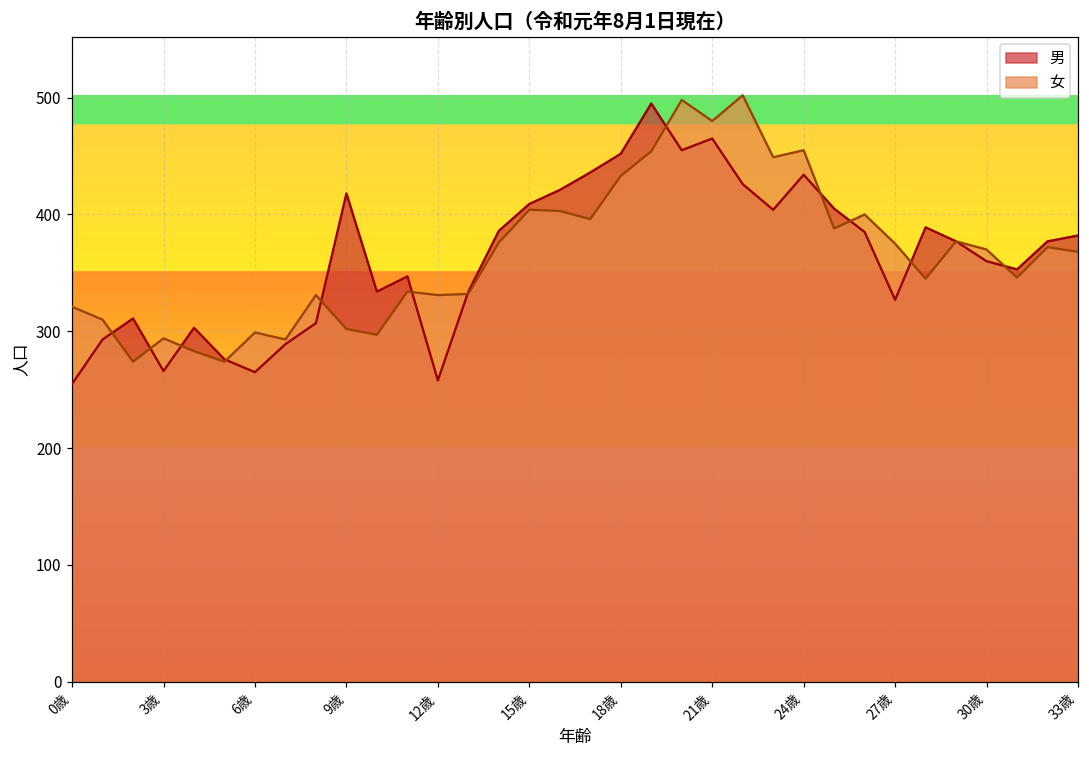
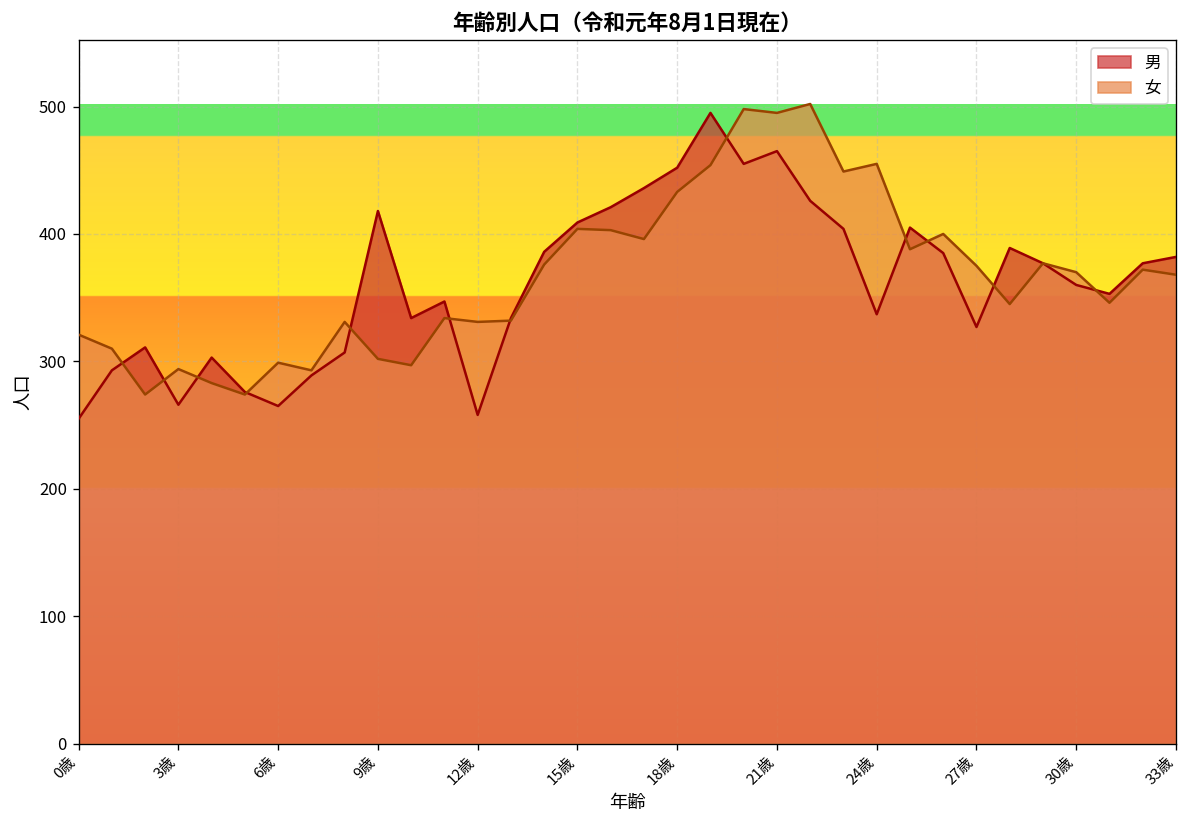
  {
    "男": {
      "0歳": 255,
      "3歳": 266,
      "6歳": 265,
      "9歳": 418,
      "12歳": 258,
      "15歳": 409,
      "18歳": 452,
      "21歳": 465,
-     "24歳": 434,
+     "24歳": 337,
      "27歳": 327,
      "30歳": 360,
      "33歳": 382
    },
    "女": {
      "0歳": 321,
      "3歳": 294,
      "6歳": 299,
      "9歳": 302,
      "12歳": 331,
      "15歳": 404,
      "18歳": 433,
-     "21歳": 480,
+     "21歳": 495,
      "24歳": 455,
      "27歳": 375,
      "30歳": 370,
      "33歳": 368
    }
  }
